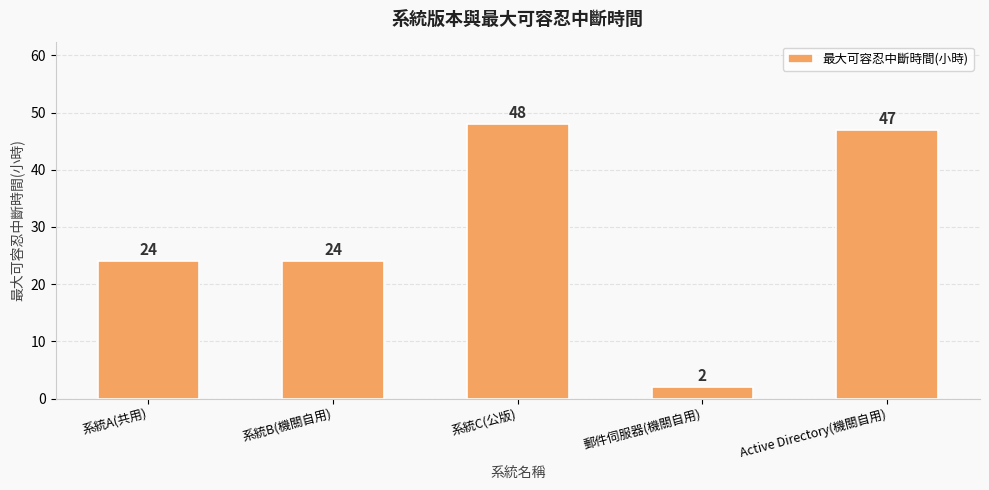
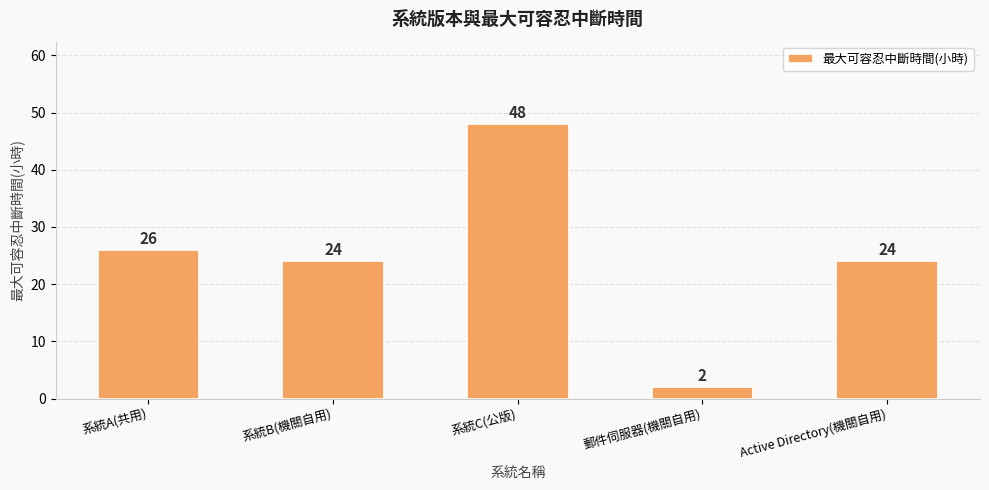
  {
-   "系統A(共用)": 24,
+   "系統A(共用)": 26,
    "系統B(機關自用)": 24,
    "系統C(公版)": 48,
    "郵件伺服器(機關自用)": 2,
-   "Active Directory(機關自用)": 47
+   "Active Directory(機關自用)": 24
  }
